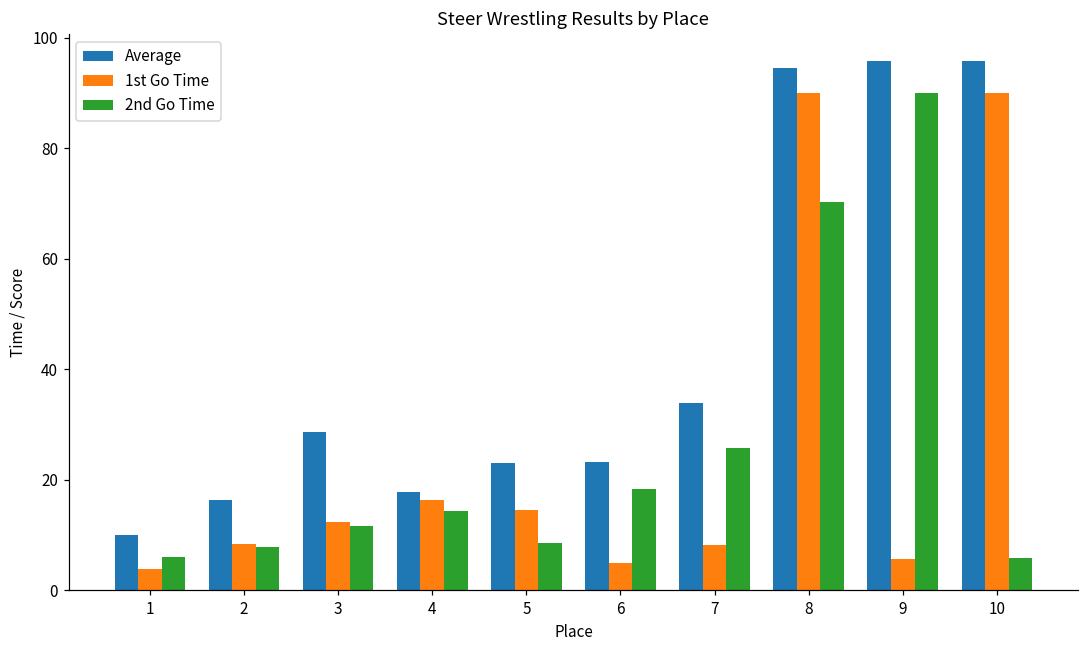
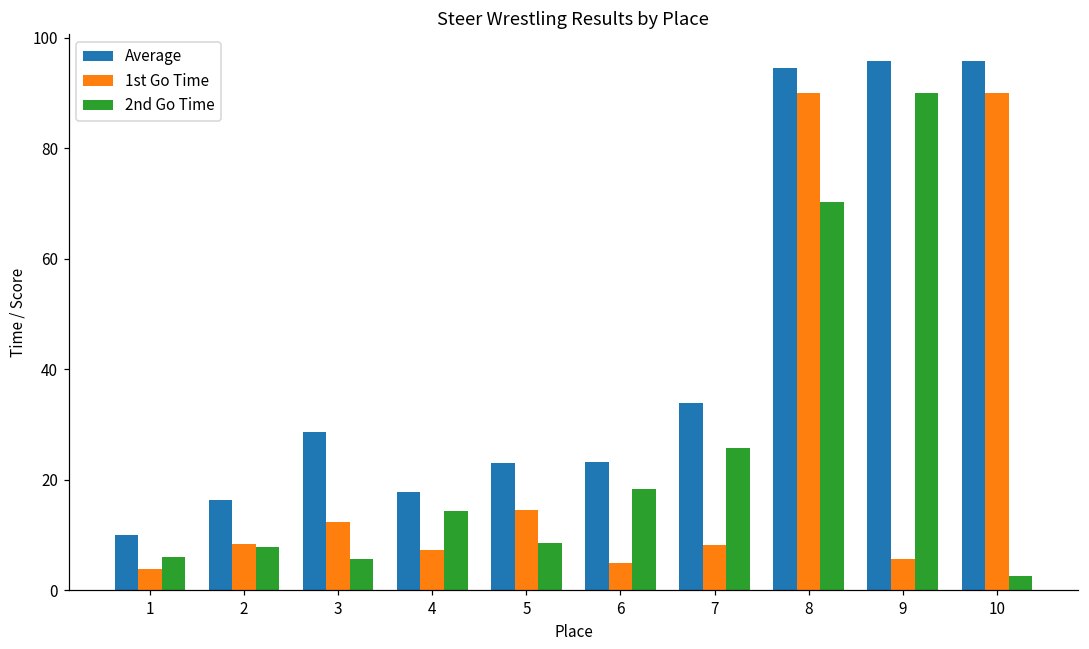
  {
    "Average": {
      "1": 10,
      "2": 16,
      "3": 29,
      "4": 18,
      "5": 23,
      "6": 23,
      "7": 34,
      "8": 95,
      "9": 96,
      "10": 96
    },
    "1st Go Time": {
      "1": 4,
      "2": 8,
      "3": 12,
-     "4": 16,
+     "4": 7,
      "5": 14,
      "6": 5,
      "7": 8,
      "8": 90,
      "9": 6,
      "10": 90
    },
    "2nd Go Time": {
      "1": 6,
      "2": 8,
-     "3": 12,
+     "3": 6,
      "4": 14,
      "5": 9,
      "6": 18,
      "7": 26,
      "8": 70,
      "9": 90,
-     "10": 6
+     "10": 3
    }
  }
